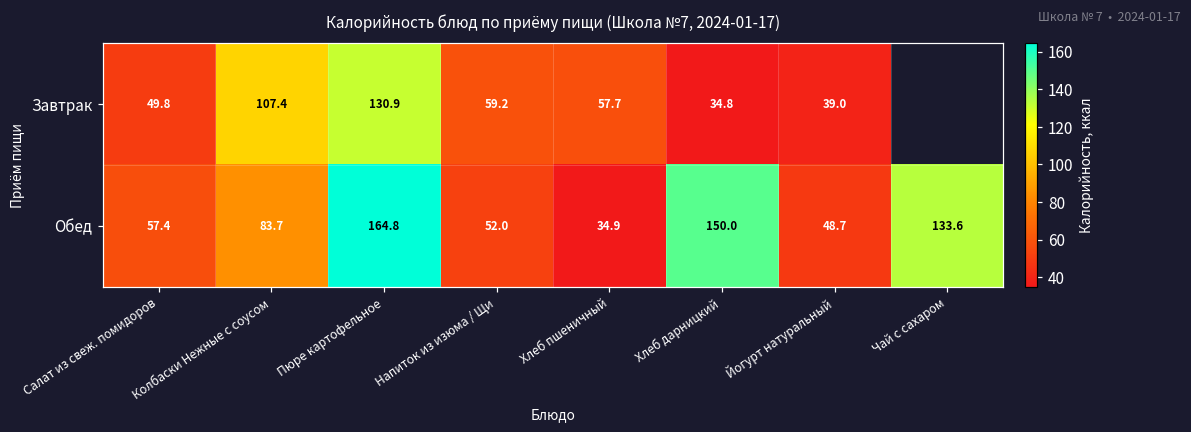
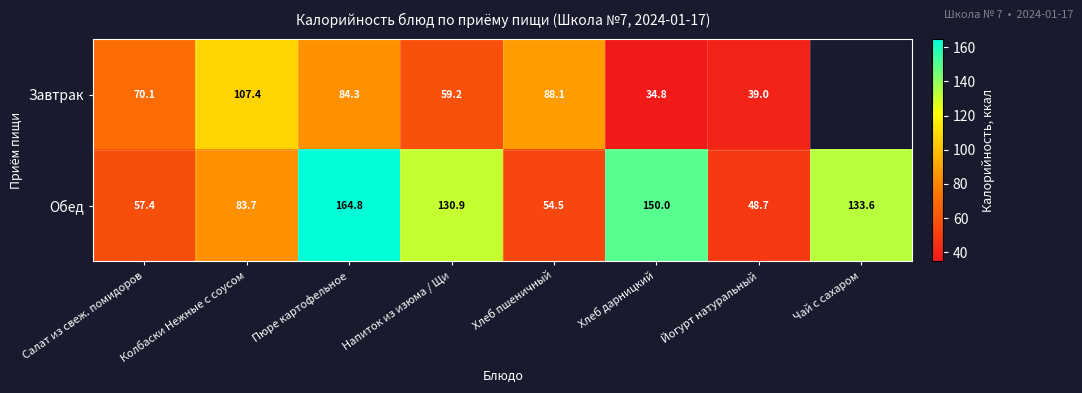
  {
    "Завтрак": {
-     "Салат из свеж. помидоров": 49.8,
+     "Салат из свеж. помидоров": 70.1,
      "Колбаски Нежные с соусом": 107.4,
-     "Пюре картофельное": 130.9,
+     "Пюре картофельное": 84.3,
      "Напиток из изюма / Щи": 59.2,
-     "Хлеб пшеничный": 57.7,
+     "Хлеб пшеничный": 88.1,
      "Хлеб дарницкий": 34.8,
      "Йогурт натуральный": 39.0
    },
    "Обед": {
      "Салат из свеж. помидоров": 57.4,
      "Колбаски Нежные с соусом": 83.7,
      "Пюре картофельное": 164.8,
-     "Напиток из изюма / Щи": 52.0,
-     "Хлеб пшеничный": 34.9,
+     "Напиток из изюма / Щи": 130.9,
+     "Хлеб пшеничный": 54.5,
      "Хлеб дарницкий": 150.0,
      "Йогурт натуральный": 48.7,
      "Чай с сахаром": 133.6
    }
  }
